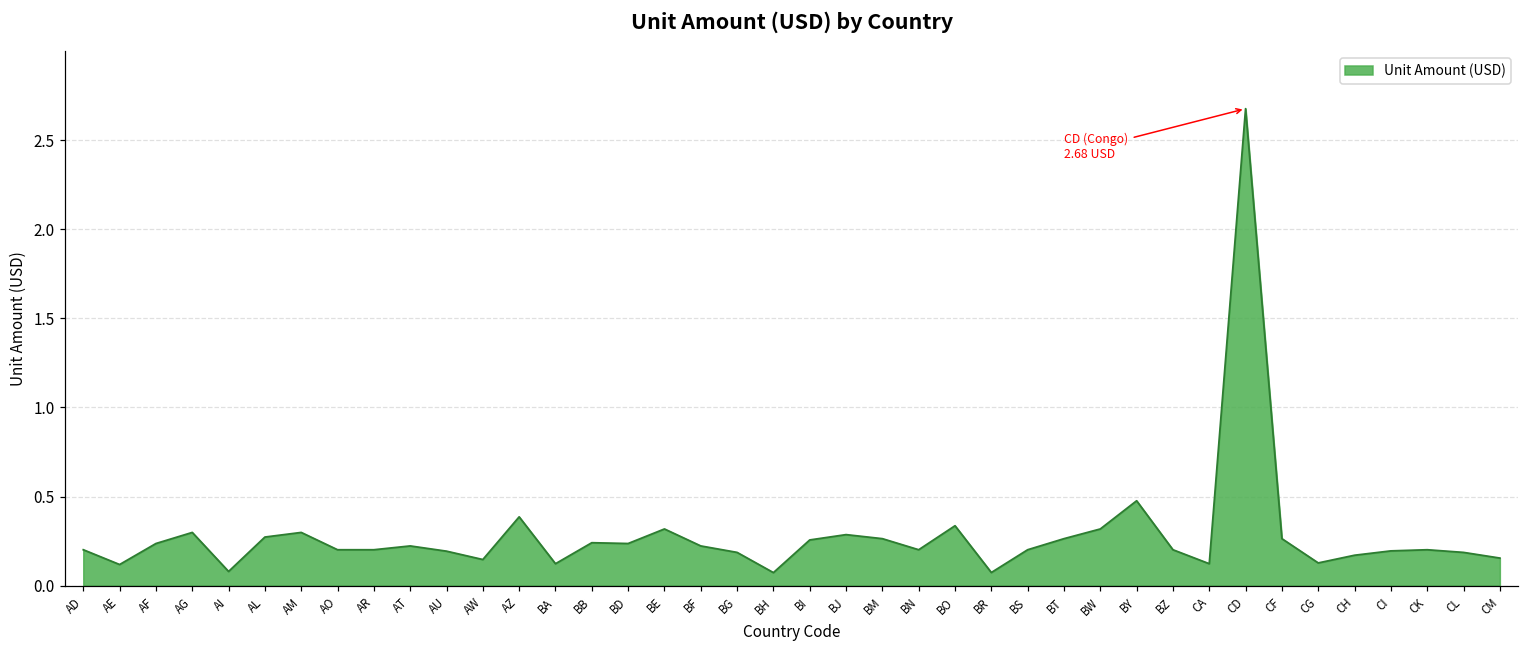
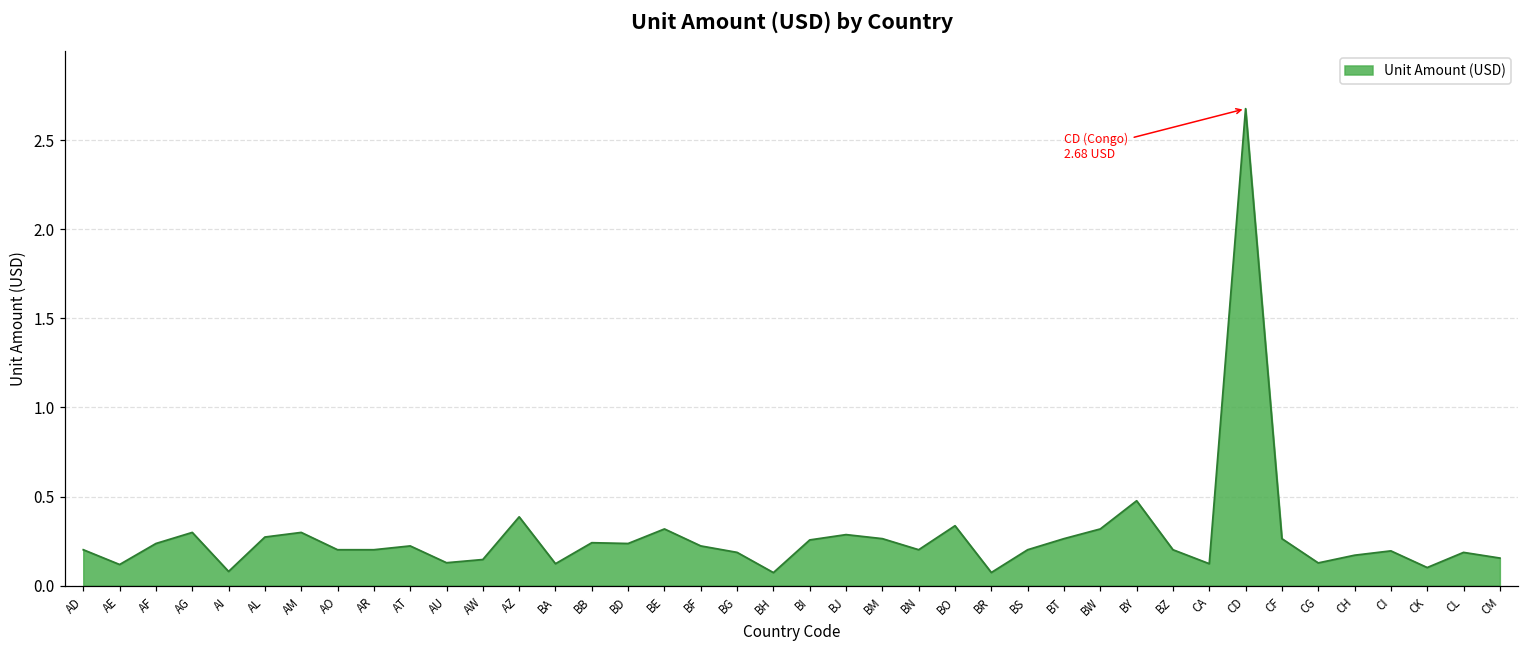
  {
    "AD": 0.20,
    "AE": 0.12,
    "AF": 0.24,
    "AG": 0.30,
    "AI": 0.08,
    "AL": 0.27,
    "AM": 0.30,
    "AO": 0.20,
    "AR": 0.20,
    "AT": 0.22,
-   "AU": 0.19,
+   "AU": 0.13,
    "AW": 0.15,
    "AZ": 0.39,
    "BA": 0.12,
    "BB": 0.24,
    "BD": 0.24,
    "BE": 0.32,
    "BF": 0.22,
    "BG": 0.19,
    "BH": 0.07,
    "BI": 0.26,
    "BJ": 0.29,
    "BM": 0.26,
    "BN": 0.20,
    "BO": 0.34,
    "BR": 0.07,
    "BS": 0.20,
    "BT": 0.26,
    "BW": 0.32,
    "BY": 0.48,
    "BZ": 0.20,
    "CA": 0.12,
    "CF": 0.26,
    "CG": 0.13,
    "CH": 0.17,
    "CI": 0.19,
-   "CK": 0.20,
+   "CK": 0.10,
    "CL": 0.19,
    "CM": 0.15
  }
